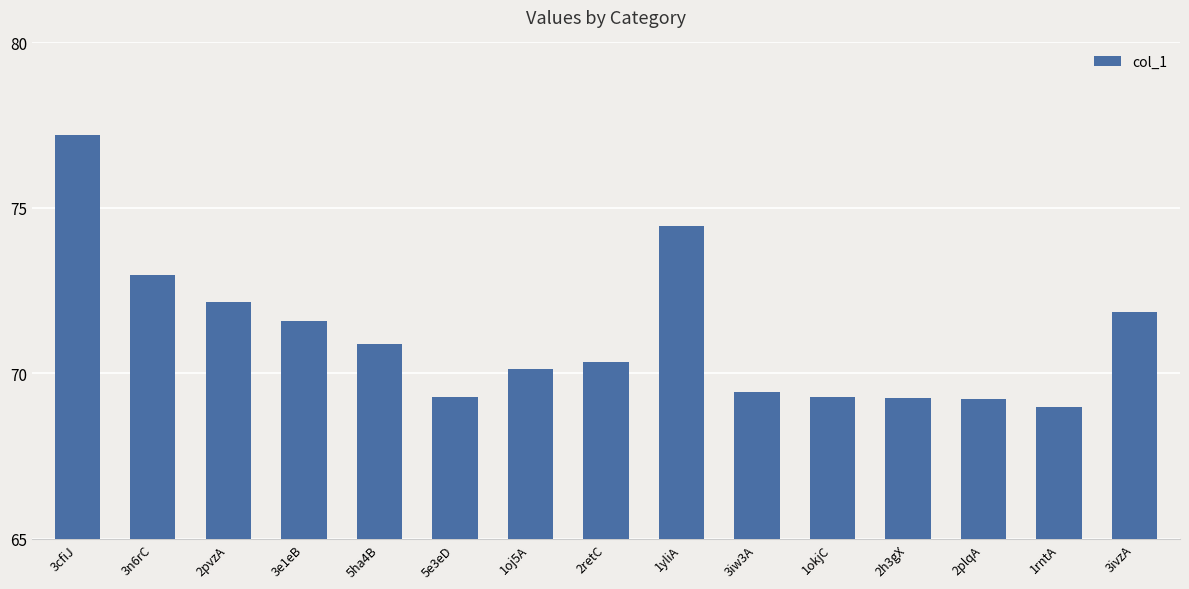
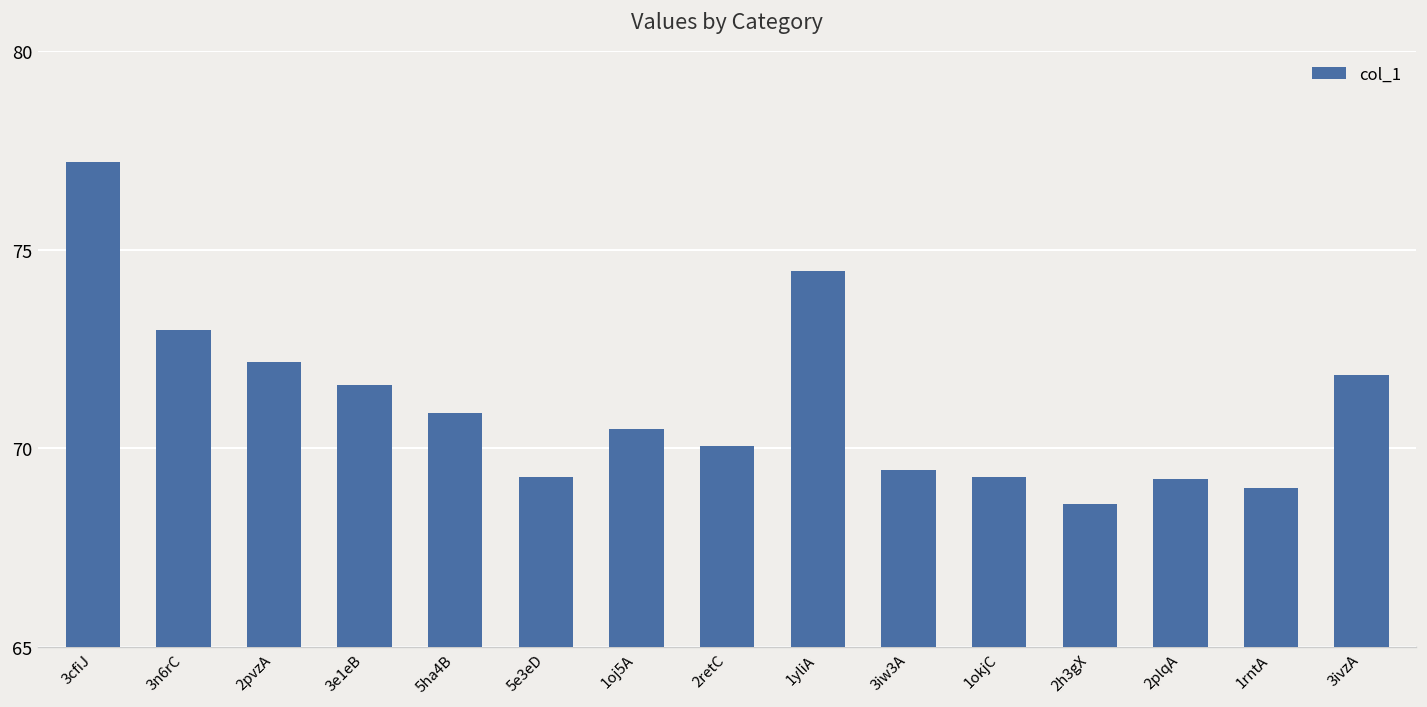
  {
    "3cfiJ": 77.2,
    "3n6rC": 73.0,
    "2pvzA": 72.2,
    "3e1eB": 71.6,
    "5ha4B": 70.9,
    "5e3eD": 69.3,
-   "1oj5A": 70.1,
-   "2retC": 70.3,
+   "1oj5A": 70.5,
+   "2retC": 70.1,
    "1yliA": 74.5,
    "3iw3A": 69.4,
    "1okjC": 69.3,
-   "2h3gX": 69.2,
+   "2h3gX": 68.6,
    "2plqA": 69.2,
    "1rntA": 69.0,
    "3ivzA": 71.9
  }
